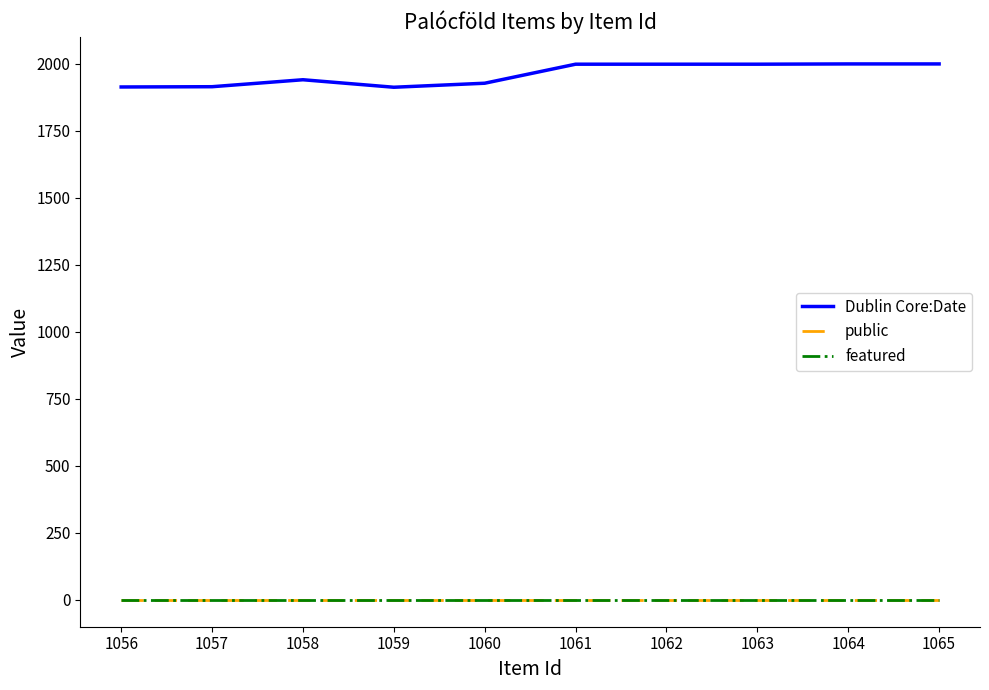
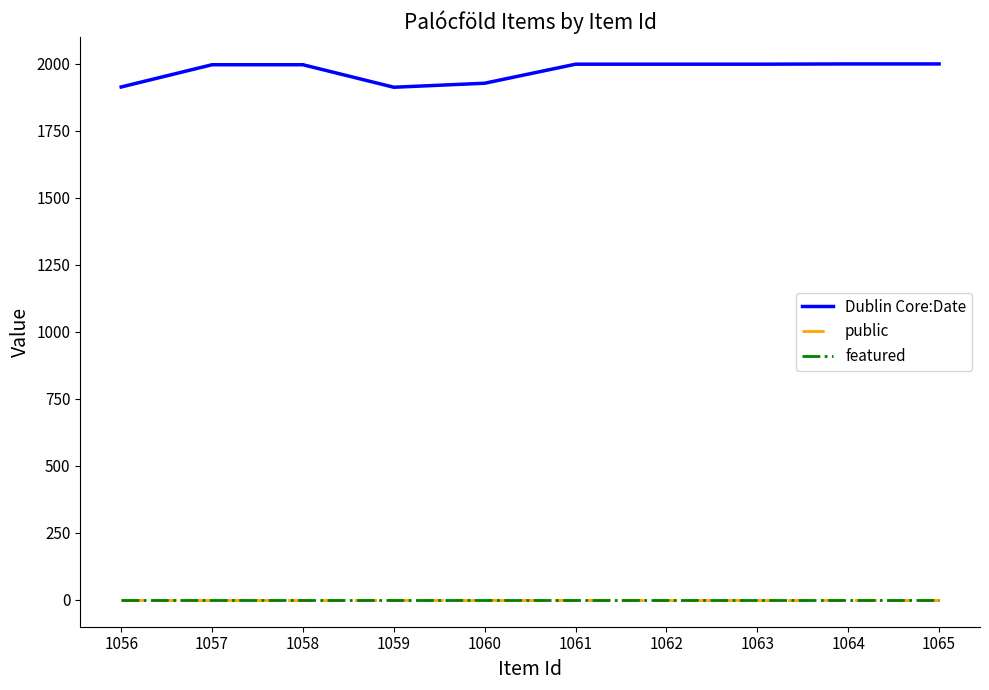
  {
    "Dublin Core:Date": {
      "1056": 1910,
-     "1057": 1920,
-     "1058": 1940,
+     "1057": 2000,
+     "1058": 2000,
      "1059": 1910,
      "1060": 1930,
      "1061": 2000,
      "1062": 2000,
      "1063": 2000,
      "1064": 2000,
      "1065": 2000
    },
    "featured": {
      "1056": 0,
      "1057": 0,
      "1058": 0,
      "1059": 0,
      "1060": 0,
      "1061": 0,
      "1062": 0,
      "1063": 0,
      "1064": 0,
      "1065": 0
    }
  }
